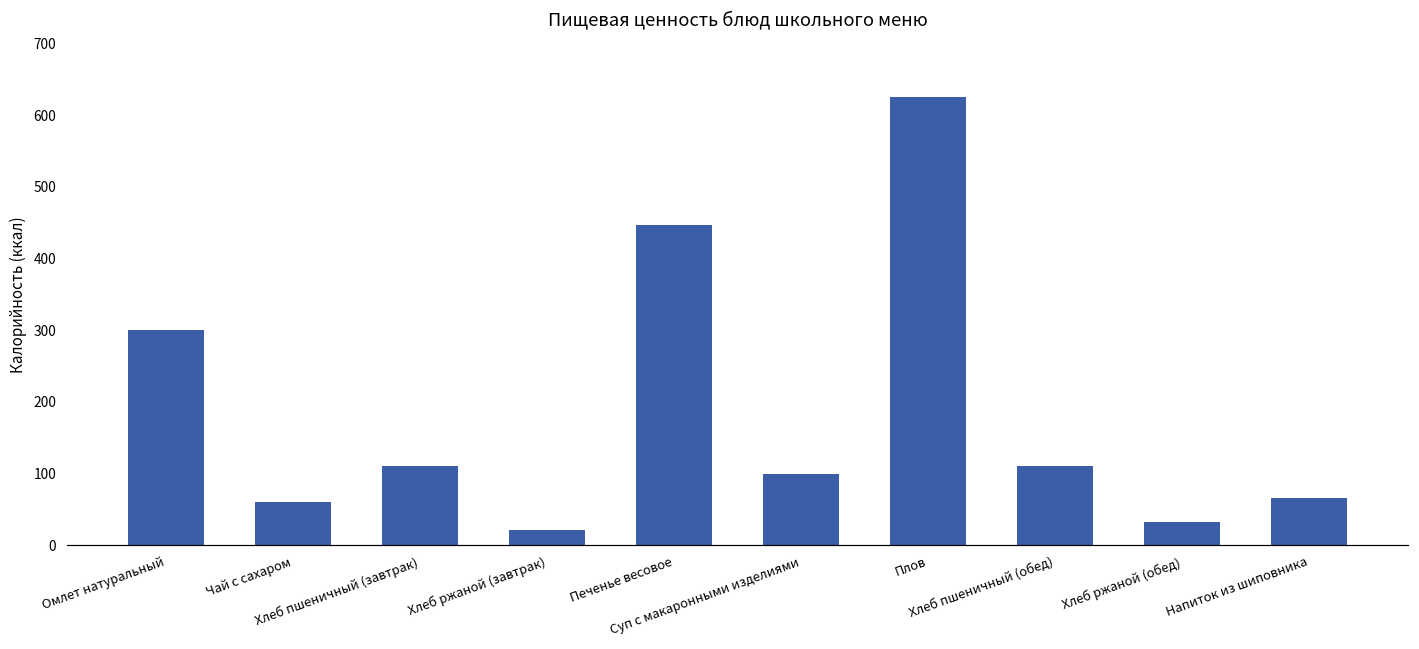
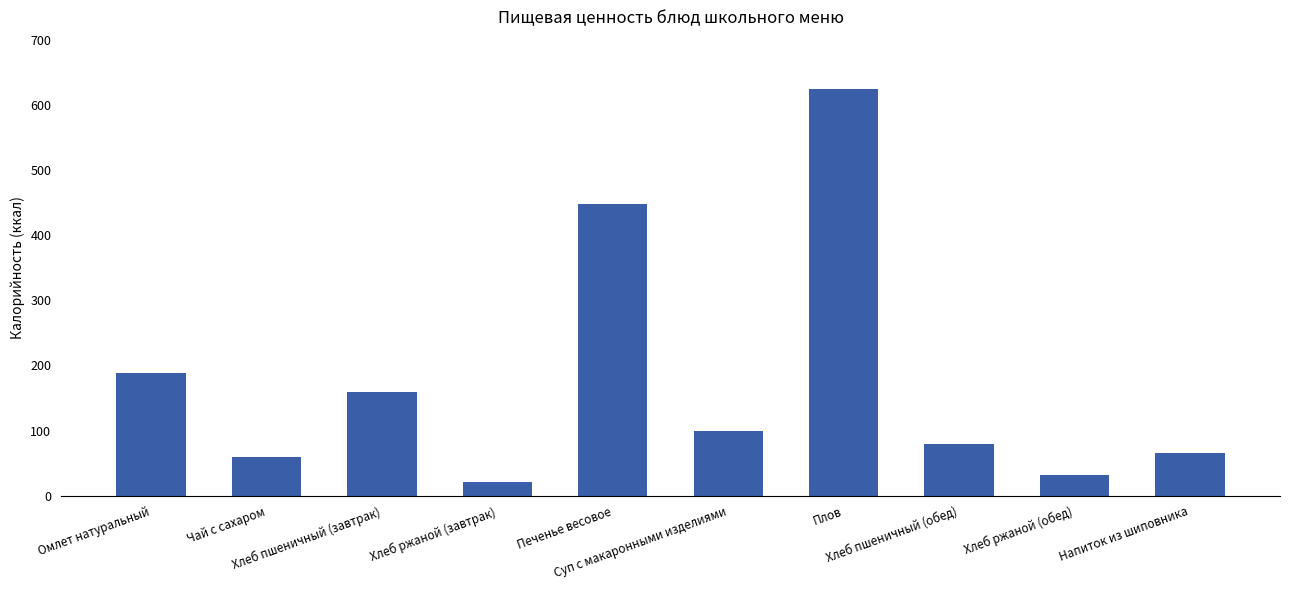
  {
-   "Омлет натуральный": 300,
+   "Омлет натуральный": 190,
    "Чай с сахаром": 60,
-   "Хлеб пшеничный (завтрак)": 110,
+   "Хлеб пшеничный (завтрак)": 160,
    "Хлеб ржаной (завтрак)": 20,
    "Печенье весовое": 450,
    "Суп с макаронными изделиями": 100,
    "Плов": 630,
-   "Хлеб пшеничный (обед)": 110,
+   "Хлеб пшеничный (обед)": 80,
    "Хлеб ржаной (обед)": 30,
    "Напиток из шиповника": 70
  }
